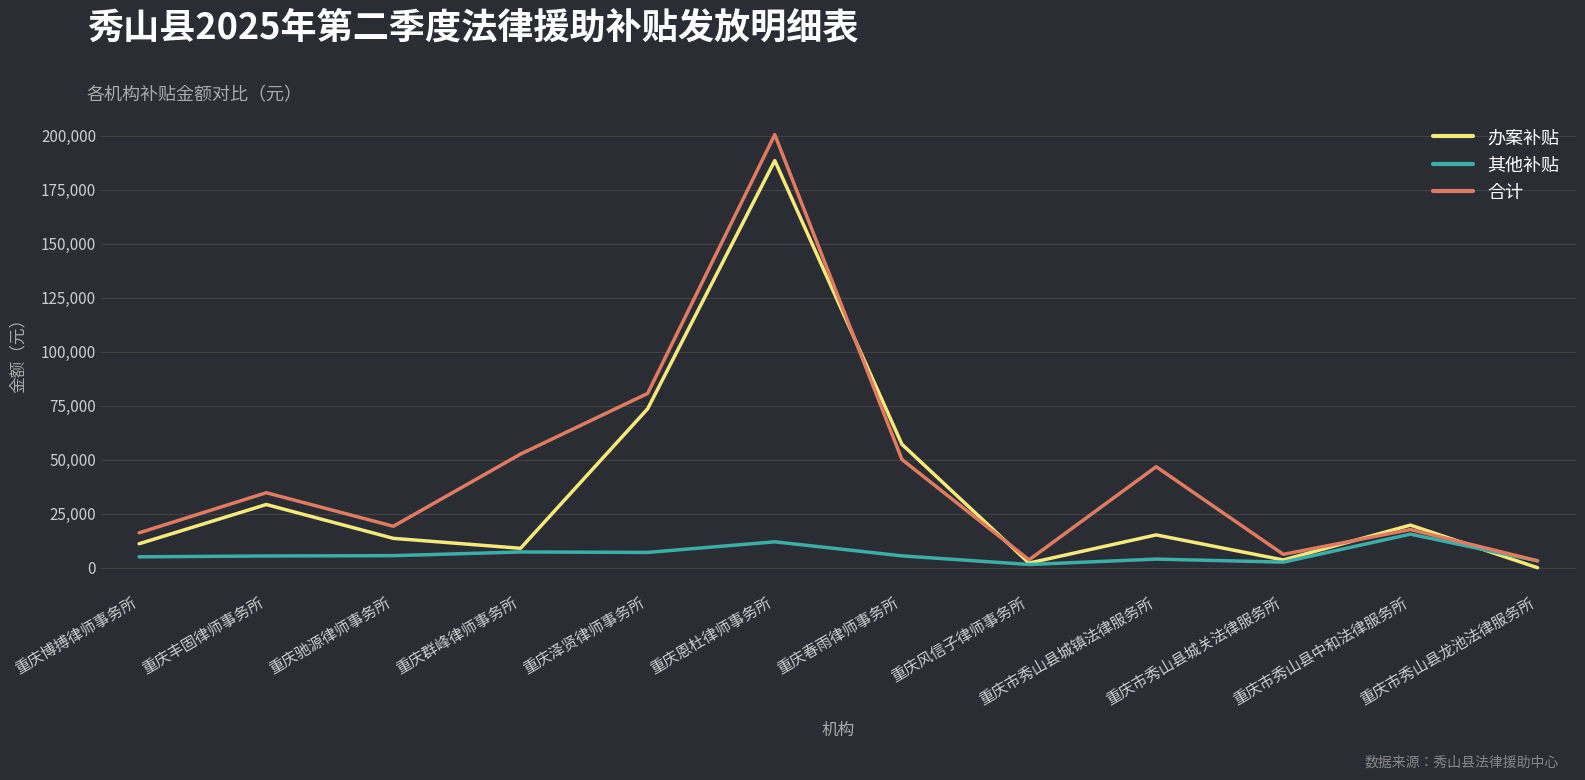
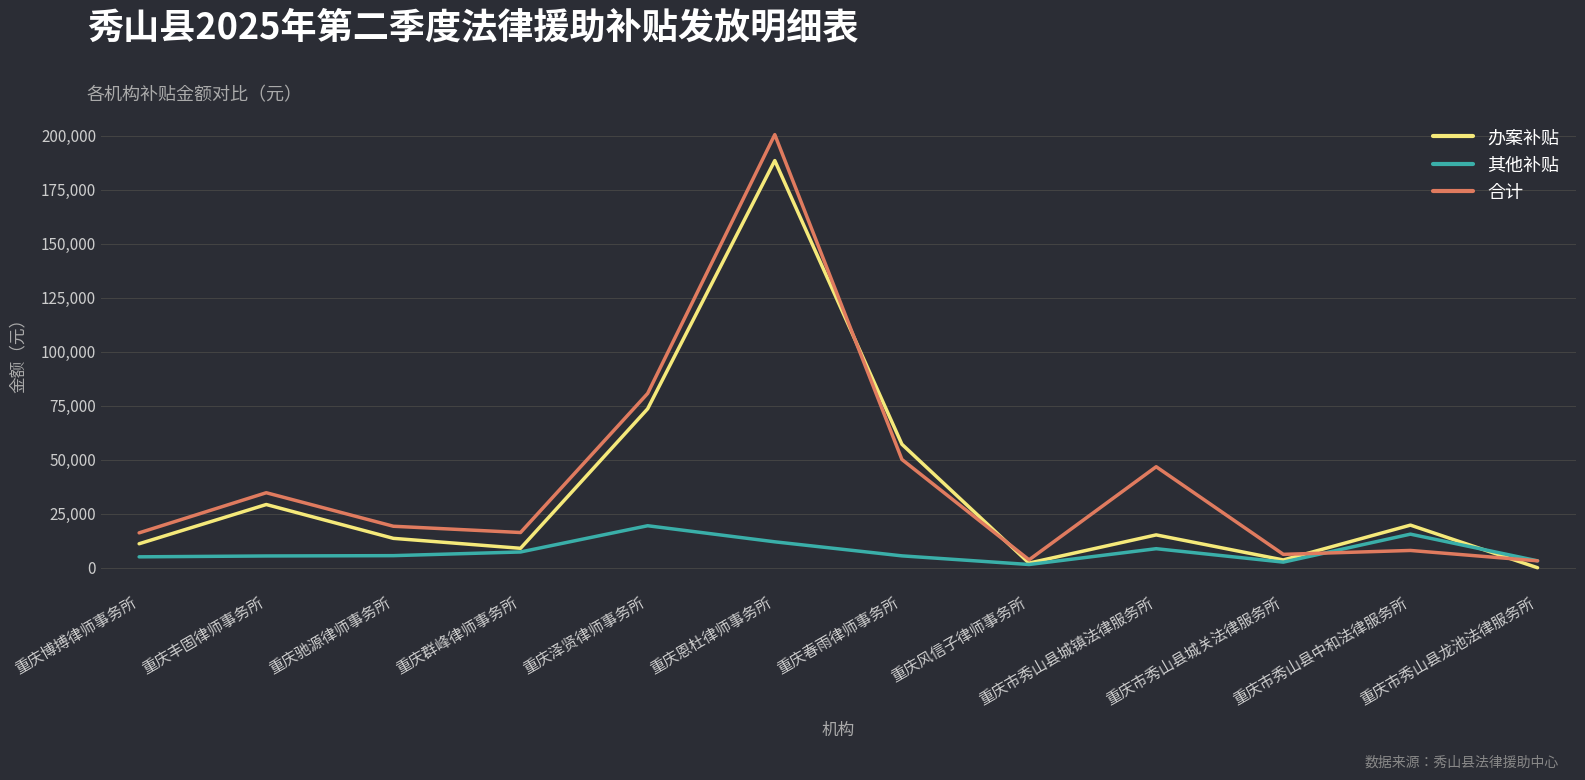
  {
    "办案补贴": {
      "重庆博搏律师事务所": "11,000",
      "重庆丰固律师事务所": "29,000",
      "重庆驰源律师事务所": "14,000",
      "重庆群峰律师事务所": "9,000",
      "重庆泽贤律师事务所": "74,000",
      "重庆恩杜律师事务所": "188,000",
      "重庆春雨律师事务所": "57,000",
      "重庆市秀山县城镇法律服务所": "15,000",
      "重庆市秀山县中和法律服务所": "20,000",
      "重庆市秀山县龙池法律服务所": "0"
    },
    "其他补贴": {
      "重庆博搏律师事务所": "5,000",
      "重庆丰固律师事务所": "5,000",
      "重庆驰源律师事务所": "6,000",
      "重庆群峰律师事务所": "7,000",
-     "重庆泽贤律师事务所": "7,000",
+     "重庆泽贤律师事务所": "19,000",
      "重庆恩杜律师事务所": "12,000",
      "重庆春雨律师事务所": "6,000",
-     "重庆市秀山县城镇法律服务所": "4,000",
+     "重庆市秀山县城镇法律服务所": "9,000",
      "重庆市秀山县中和法律服务所": "16,000"
    },
    "合计": {
      "重庆博搏律师事务所": "16,000",
      "重庆丰固律师事务所": "35,000",
      "重庆驰源律师事务所": "19,000",
-     "重庆群峰律师事务所": "53,000",
+     "重庆群峰律师事务所": "16,000",
      "重庆泽贤律师事务所": "81,000",
      "重庆恩杜律师事务所": "200,000",
      "重庆春雨律师事务所": "50,000",
      "重庆风信子律师事务所": "4,000",
      "重庆市秀山县城镇法律服务所": "47,000",
      "重庆市秀山县城关法律服务所": "6,000",
-     "重庆市秀山县中和法律服务所": "18,000"
+     "重庆市秀山县中和法律服务所": "8,000"
    }
  }
